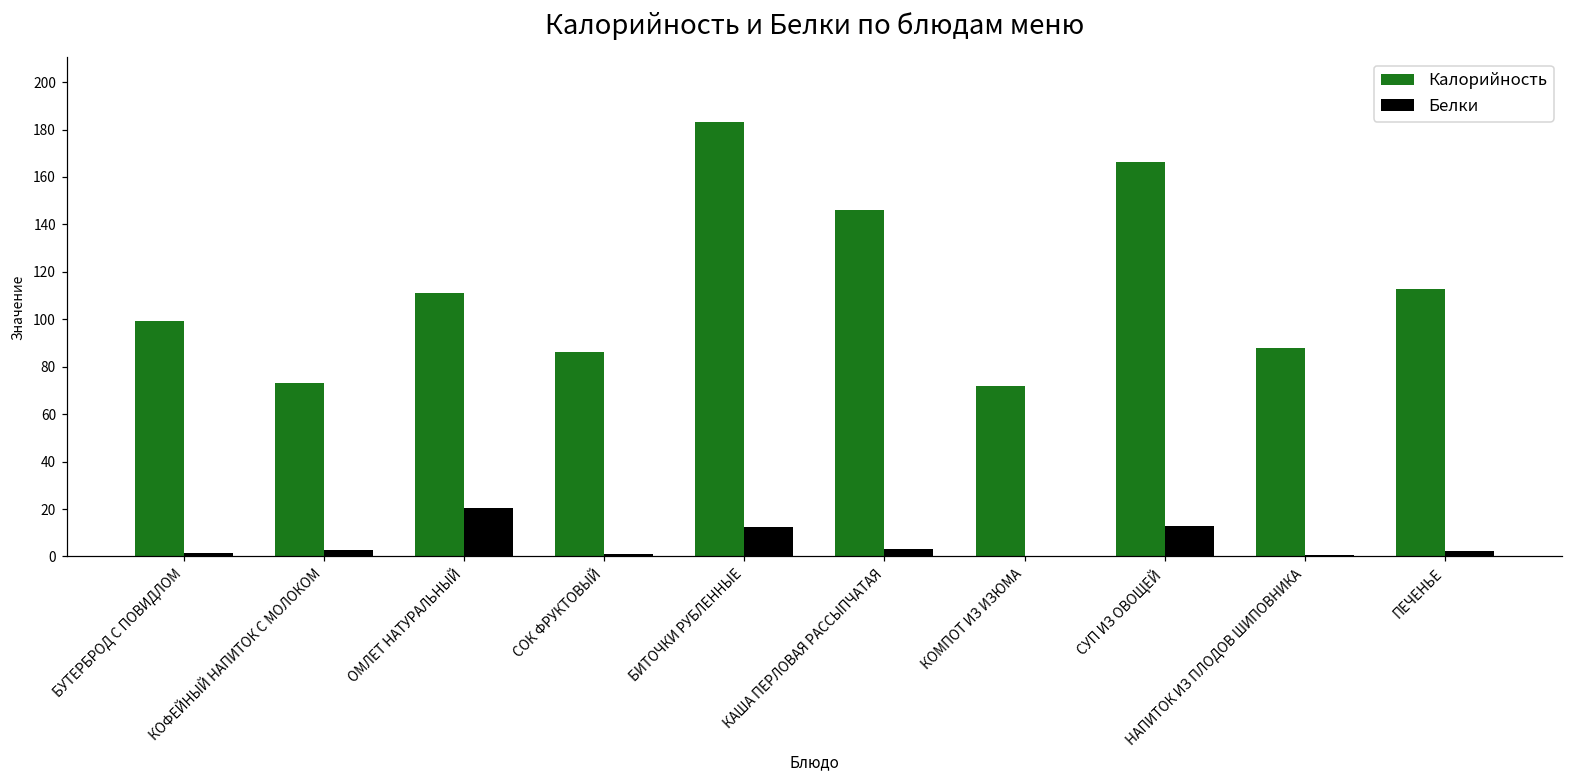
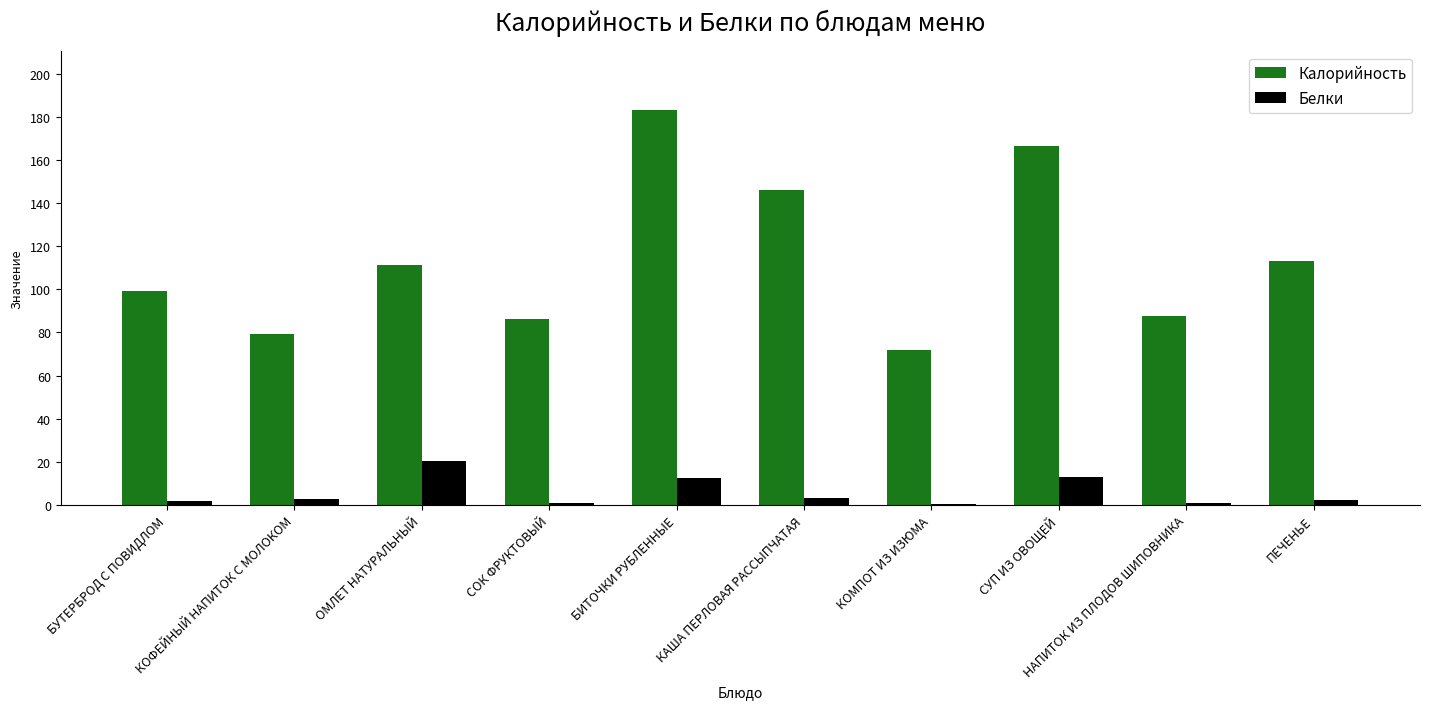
  {
    "Калорийность": {
      "БУТЕРБРОД С ПОВИДЛОМ": 99,
-     "КОФЕЙНЫЙ НАПИТОК С МОЛОКОМ": 73,
+     "КОФЕЙНЫЙ НАПИТОК С МОЛОКОМ": 79,
      "ОМЛЕТ НАТУРАЛЬНЫЙ": 111,
      "СОК ФРУКТОВЫЙ": 86,
      "БИТОЧКИ РУБЛЕННЫЕ": 183,
      "КАША ПЕРЛОВАЯ РАССЫПЧАТАЯ": 146,
      "КОМПОТ ИЗ ИЗЮМА": 72,
      "СУП ИЗ ОВОЩЕЙ": 167,
      "НАПИТОК ИЗ ПЛОДОВ ШИПОВНИКА": 88,
      "ПЕЧЕНЬЕ": 113
    },
    "Белки": {
      "БУТЕРБРОД С ПОВИДЛОМ": 2,
      "КОФЕЙНЫЙ НАПИТОК С МОЛОКОМ": 3,
      "ОМЛЕТ НАТУРАЛЬНЫЙ": 20,
      "БИТОЧКИ РУБЛЕННЫЕ": 12,
      "КАША ПЕРЛОВАЯ РАССЫПЧАТАЯ": 3,
      "СУП ИЗ ОВОЩЕЙ": 13,
      "ПЕЧЕНЬЕ": 2
    }
  }
